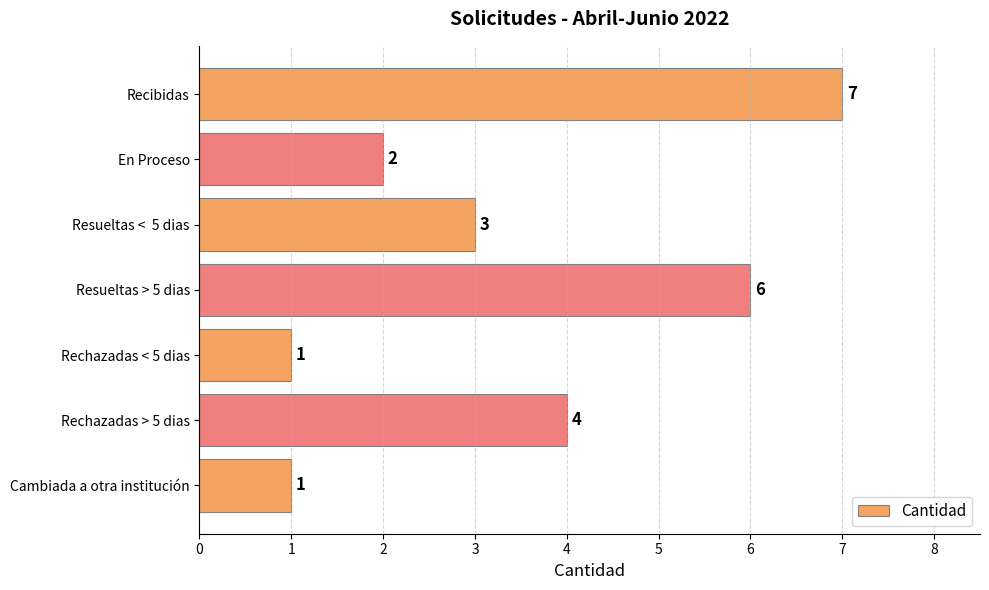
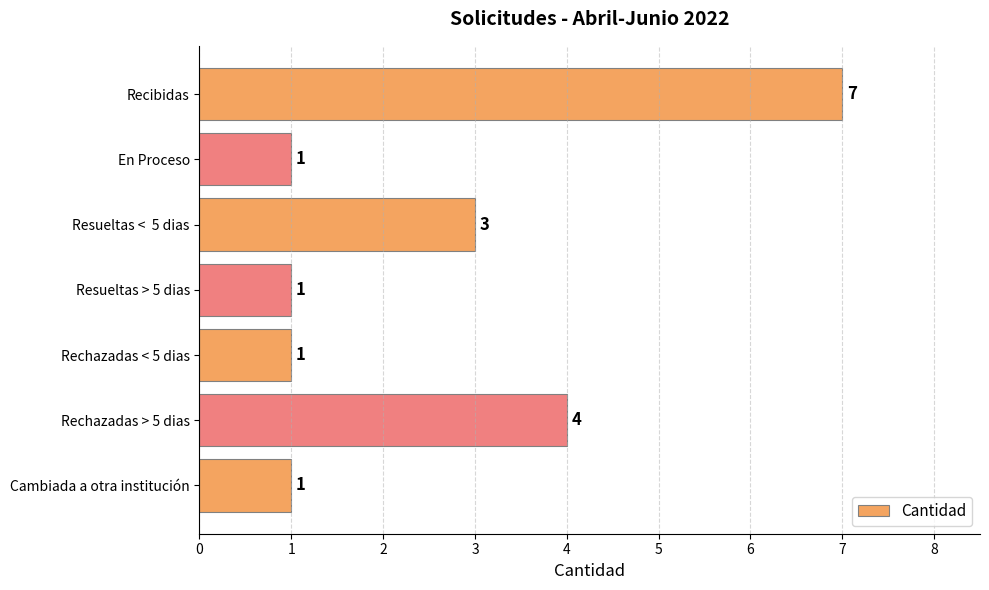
  {
    "Recibidas": 7,
-   "En Proceso": 2,
+   "En Proceso": 1,
    "Resueltas < 5 dias": 3,
-   "Resueltas > 5 dias": 6,
+   "Resueltas > 5 dias": 1,
    "Rechazadas < 5 dias": 1,
    "Rechazadas > 5 dias": 4,
    "Cambiada a otra institución": 1
  }
